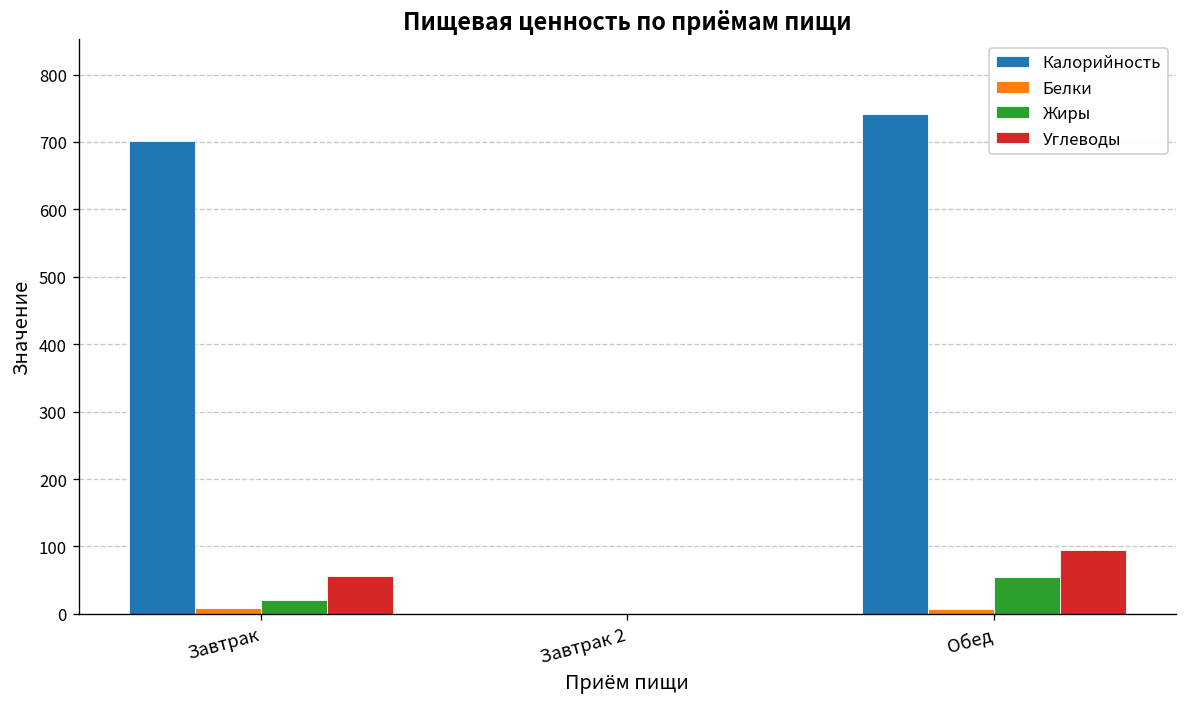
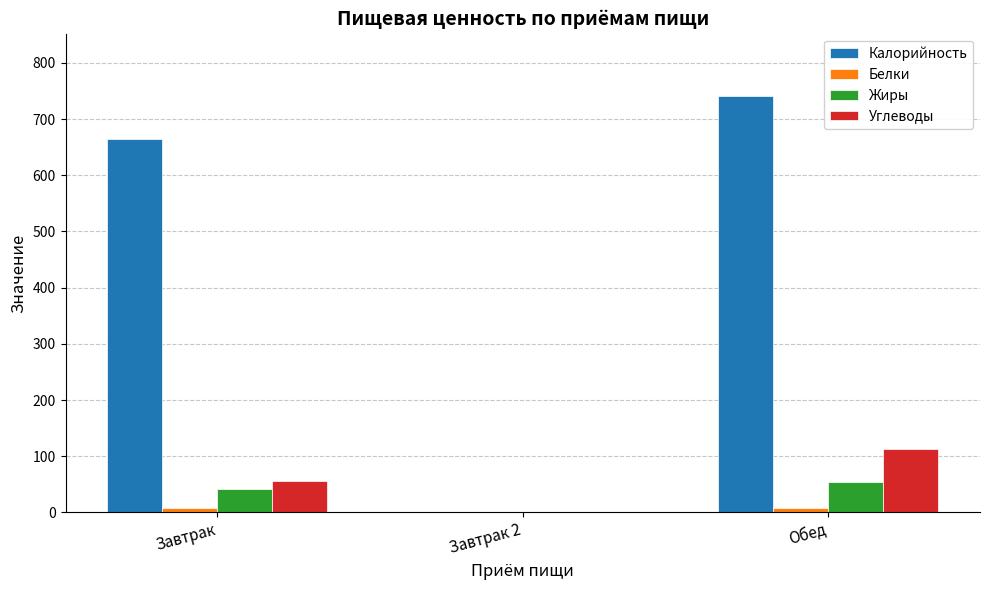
  {
    "Калорийность": {
-     "Завтрак": 700,
+     "Завтрак": 660,
      "Завтрак 2": 0,
      "Обед": 740
    },
    "Белки": {
      "Завтрак": 10,
      "Завтрак 2": 0,
      "Обед": 10
    },
    "Жиры": {
-     "Завтрак": 20,
+     "Завтрак": 40,
      "Завтрак 2": 0,
      "Обед": 50
    },
    "Углеводы": {
      "Завтрак": 60,
      "Завтрак 2": 0,
-     "Обед": 90
+     "Обед": 110
    }
  }
